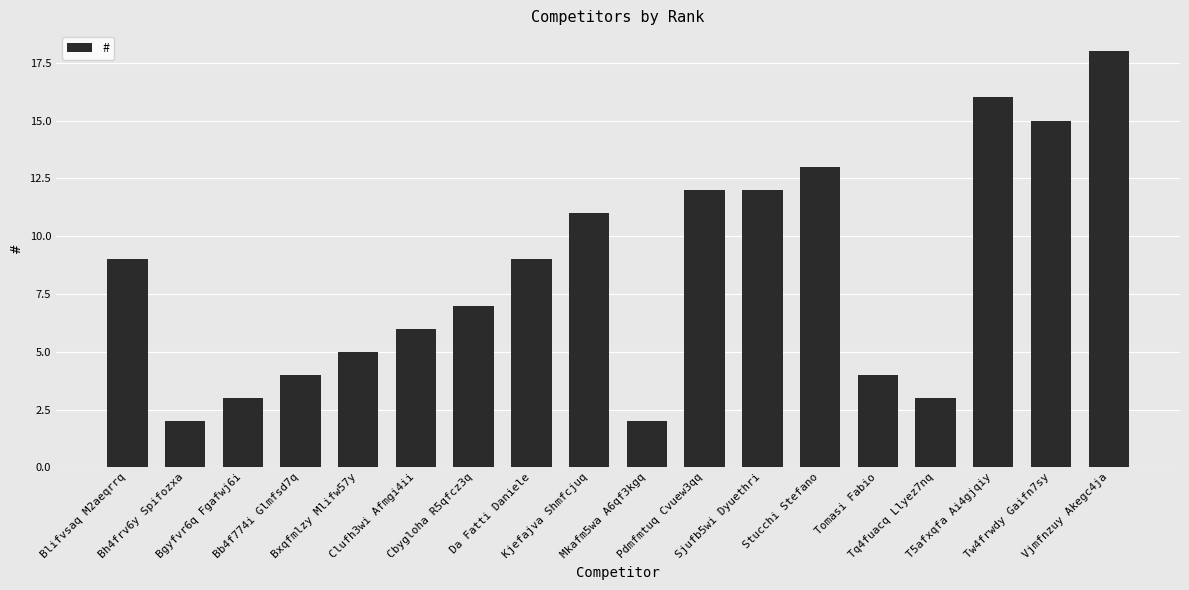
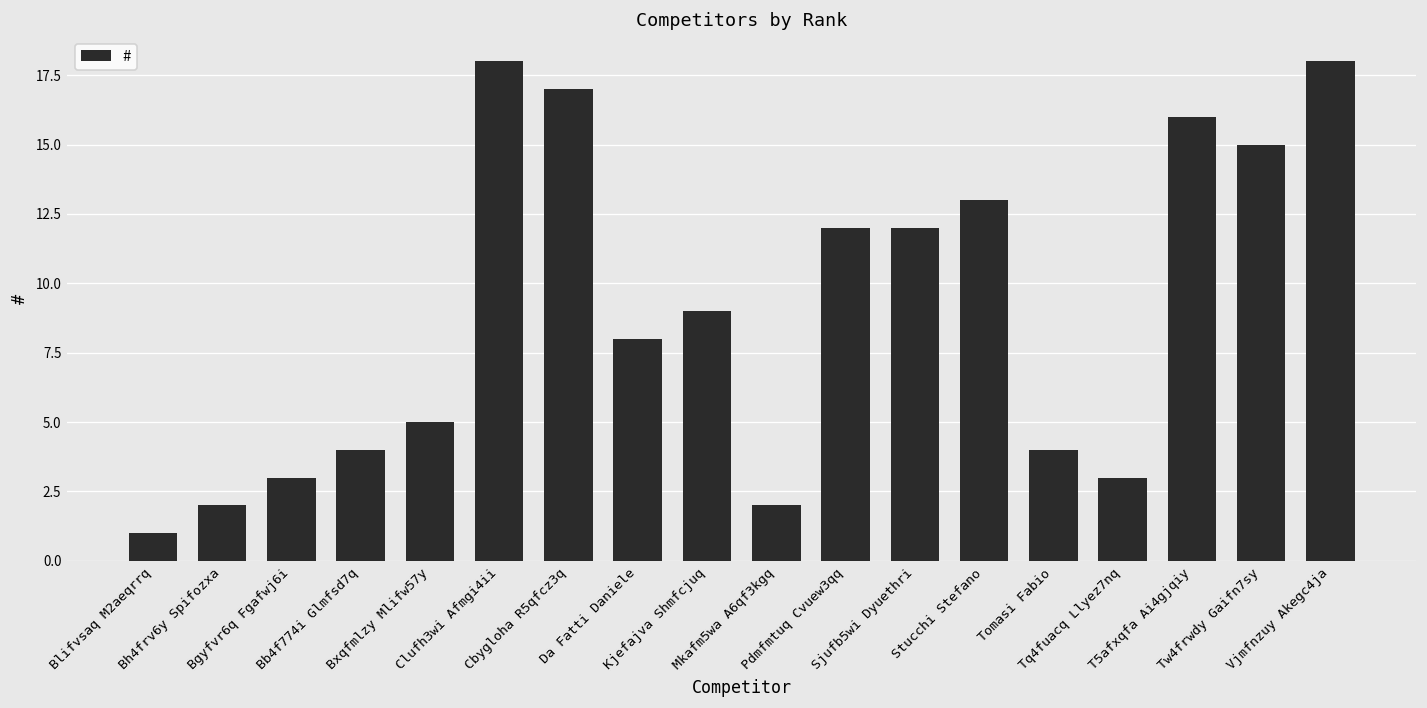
  {
-   "Blifvsaq M2aeqrrq": 9,
+   "Blifvsaq M2aeqrrq": 1,
    "Bh4frv6y Spifozxa": 2,
    "Bgyfvr6q Fgafwj6i": 3,
    "Bb4f774i Glmfsd7q": 4,
    "Bxqfmlzy Mlifw57y": 5,
-   "Clufh3wi Afmgi4ii": 6,
-   "Cbygloha R5qfcz3q": 7,
-   "Da Fatti Daniele": 9,
-   "Kjefajva Shmfcjuq": 11,
+   "Clufh3wi Afmgi4ii": 18,
+   "Cbygloha R5qfcz3q": 17,
+   "Da Fatti Daniele": 8,
+   "Kjefajva Shmfcjuq": 9,
    "Mkafm5wa A6qf3kgq": 2,
    "Pdmfmtuq Cvuew3qq": 12,
    "Sjufb5wi Dyuethri": 12,
    "Stucchi Stefano": 13,
    "Tomasi Fabio": 4,
    "Tq4fuacq Llyez7nq": 3,
    "T5afxqfa Ai4gjqiy": 16,
    "Tw4frwdy Gaifn7sy": 15,
    "Vjmfnzuy Akegc4ja": 18
  }
